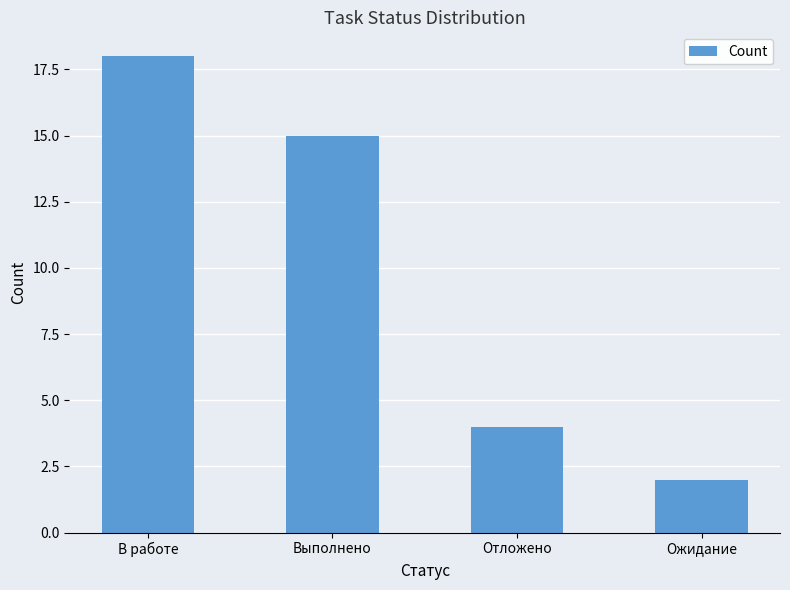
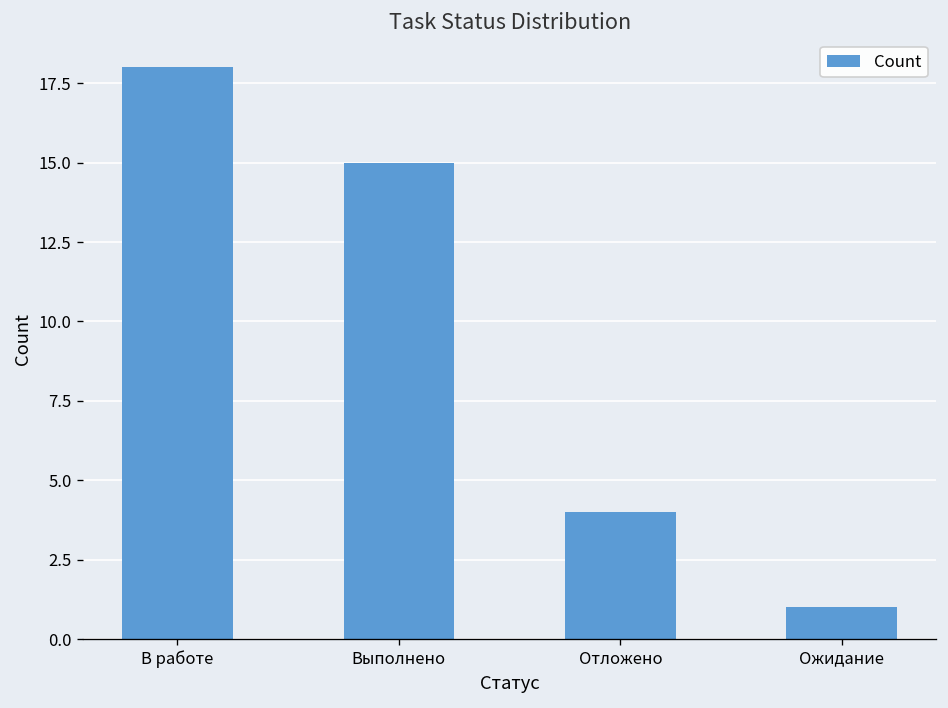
  {
    "В работе": 18,
    "Выполнено": 15,
    "Отложено": 4,
-   "Ожидание": 2
+   "Ожидание": 1
  }
